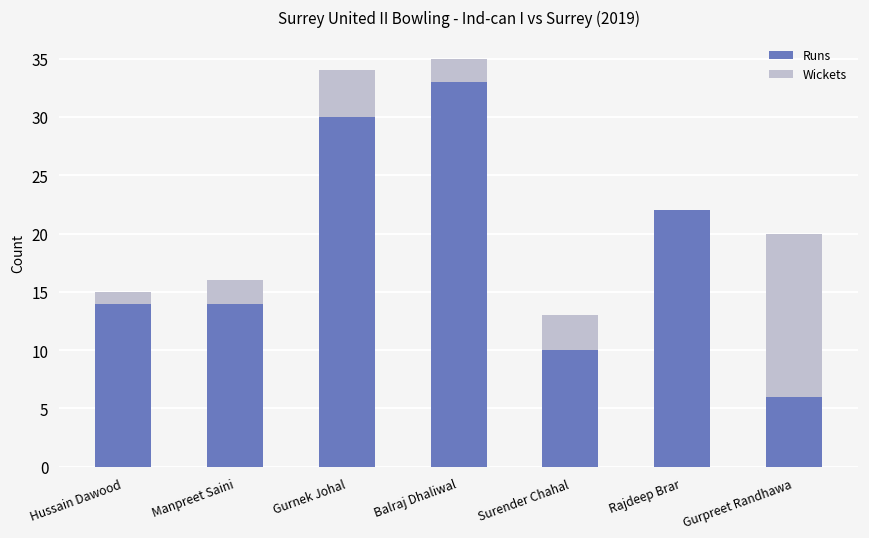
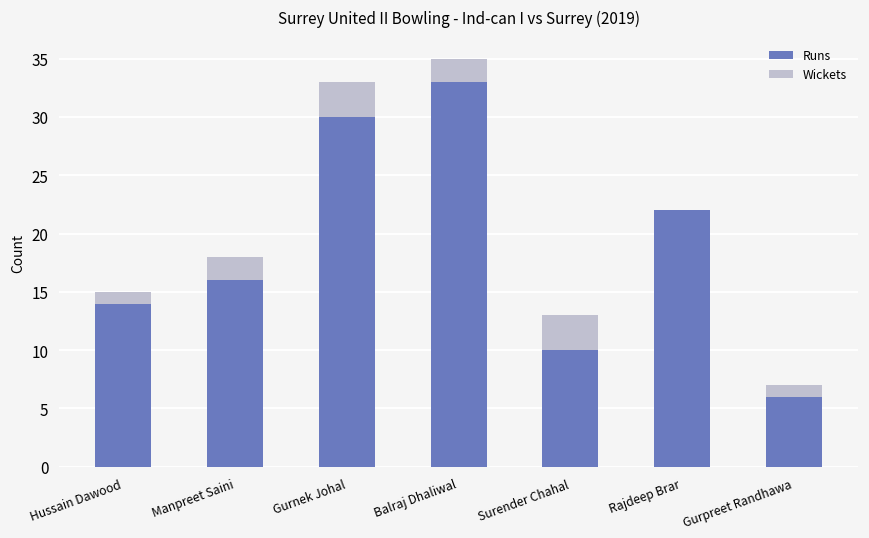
  {
    "Runs": {
      "Hussain Dawood": 14,
-     "Manpreet Saini": 14,
+     "Manpreet Saini": 16,
      "Gurnek Johal": 30,
      "Balraj Dhaliwal": 33,
      "Surender Chahal": 10,
      "Rajdeep Brar": 22,
      "Gurpreet Randhawa": 6
    },
    "Wickets": {
      "Hussain Dawood": 1,
      "Manpreet Saini": 2,
-     "Gurnek Johal": 4,
+     "Gurnek Johal": 3,
      "Balraj Dhaliwal": 2,
      "Surender Chahal": 3,
      "Rajdeep Brar": 0,
-     "Gurpreet Randhawa": 14
+     "Gurpreet Randhawa": 1
    }
  }
